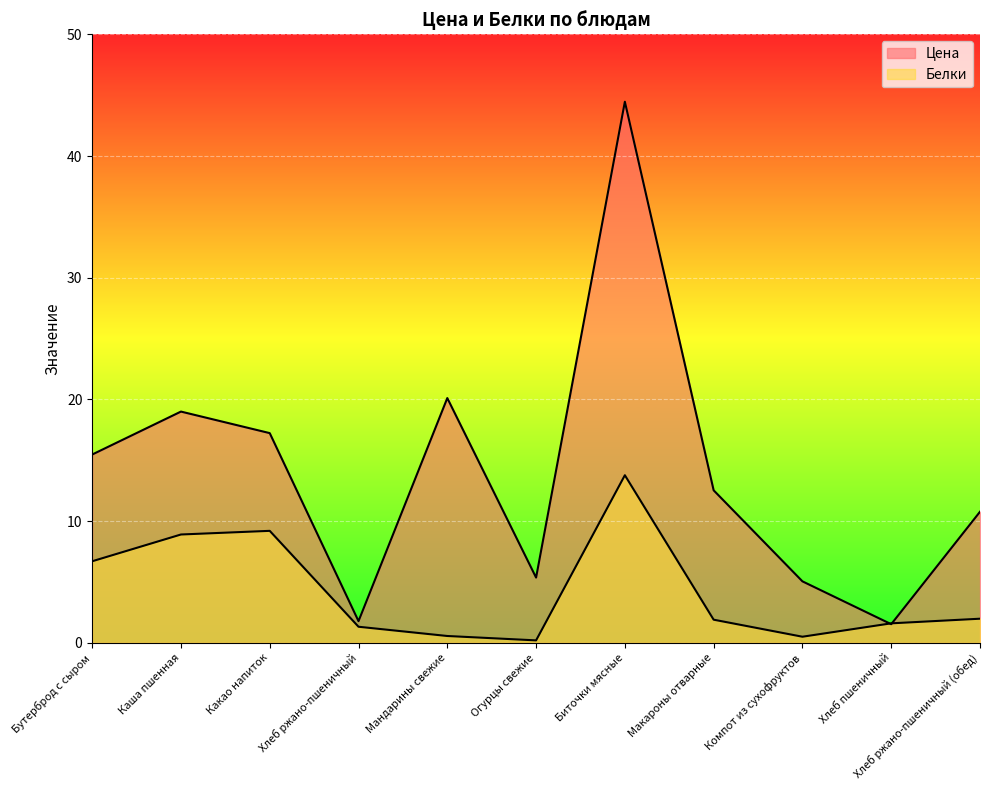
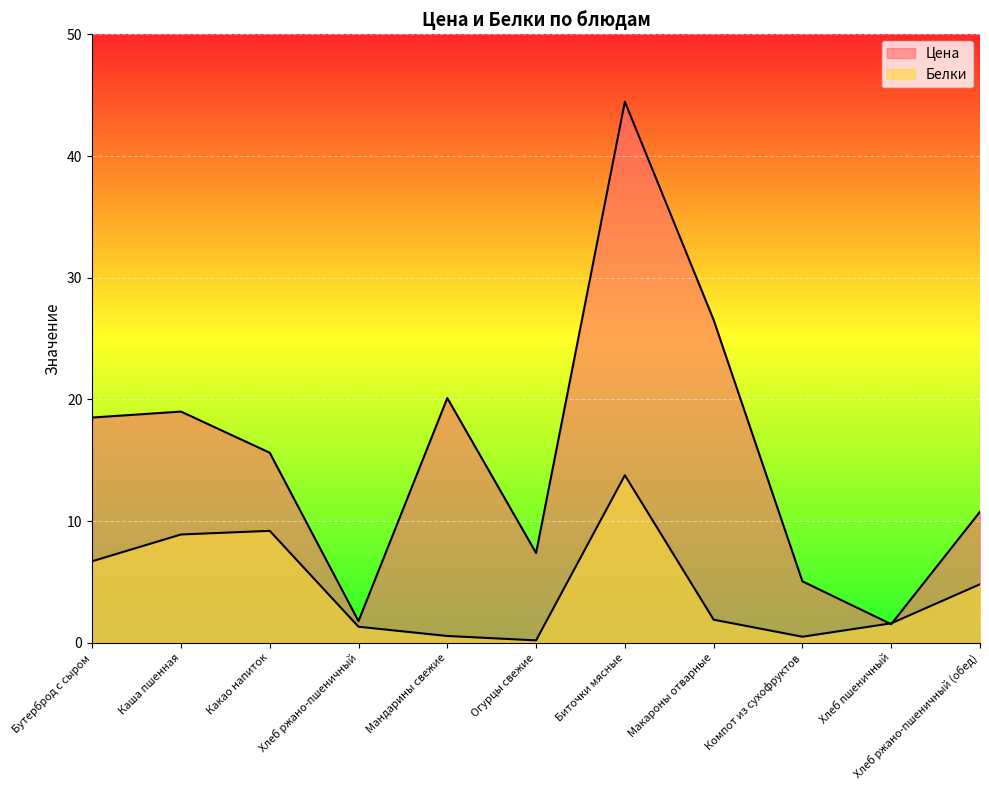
  {
    "Цена": {
-     "Бутерброд с сыром": 15.5,
+     "Бутерброд с сыром": 18.5,
      "Каша пшенная": 19.0,
-     "Какао напиток": 17.2,
+     "Какао напиток": 15.6,
      "Хлеб ржано-пшеничный": 1.8,
      "Мандарины свежие": 20.1,
-     "Огурцы свежие": 5.4,
+     "Огурцы свежие": 7.4,
      "Биточки мясные": 44.5,
-     "Макароны отварные": 12.5,
+     "Макароны отварные": 26.5,
      "Компот из сухофруктов": 5.1,
      "Хлеб ржано-пшеничный (обед)": 10.8
    },
    "Белки": {
      "Бутерброд с сыром": 6.7,
      "Каша пшенная": 8.9,
      "Какао напиток": 9.2,
      "Хлеб ржано-пшеничный": 1.3,
      "Мандарины свежие": 0.6,
      "Огурцы свежие": 0.2,
      "Биточки мясные": 13.8,
      "Макароны отварные": 1.9,
      "Компот из сухофруктов": 0.5,
-     "Хлеб ржано-пшеничный (обед)": 2.0
+     "Хлеб ржано-пшеничный (обед)": 4.8
    }
  }
